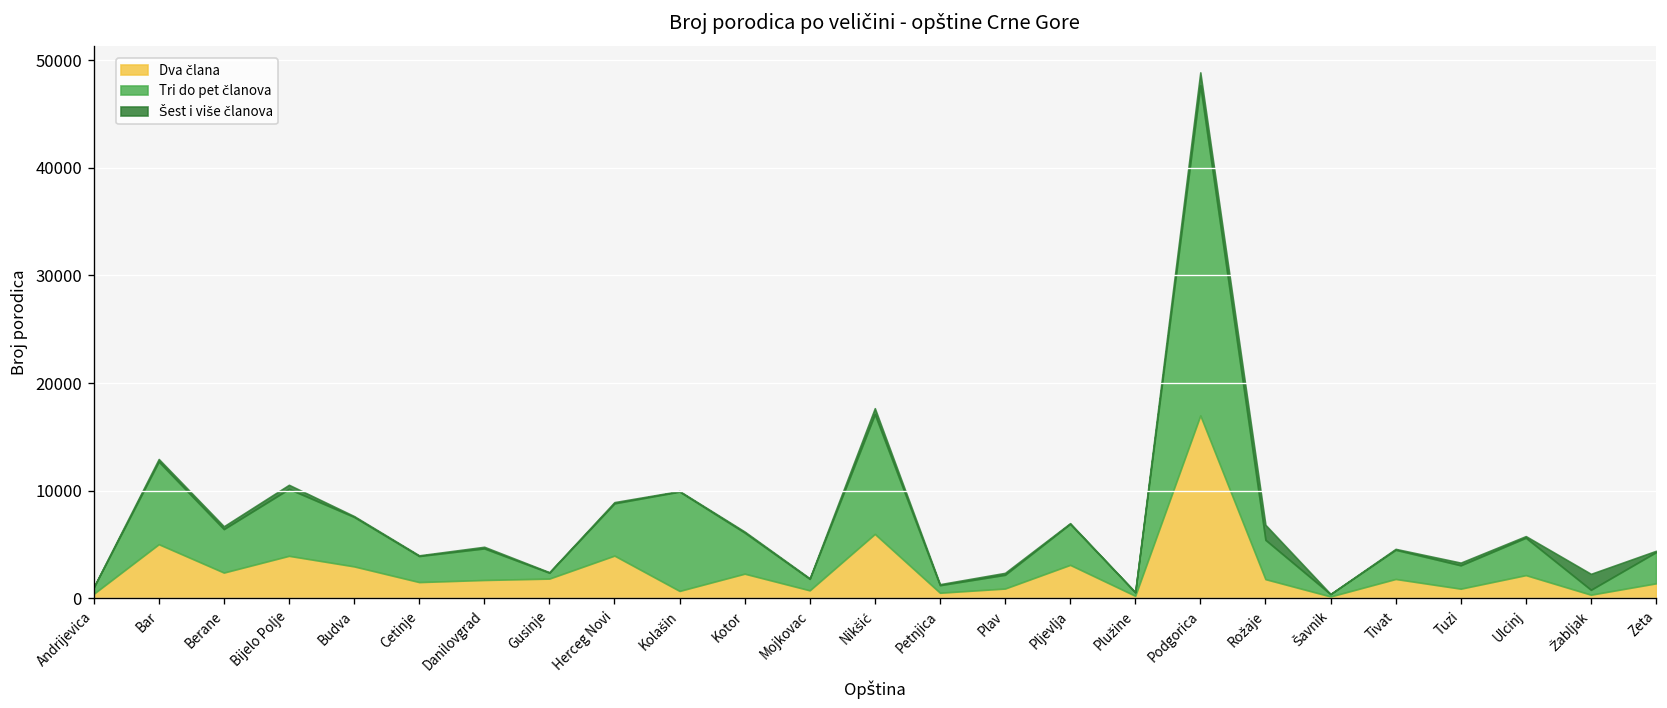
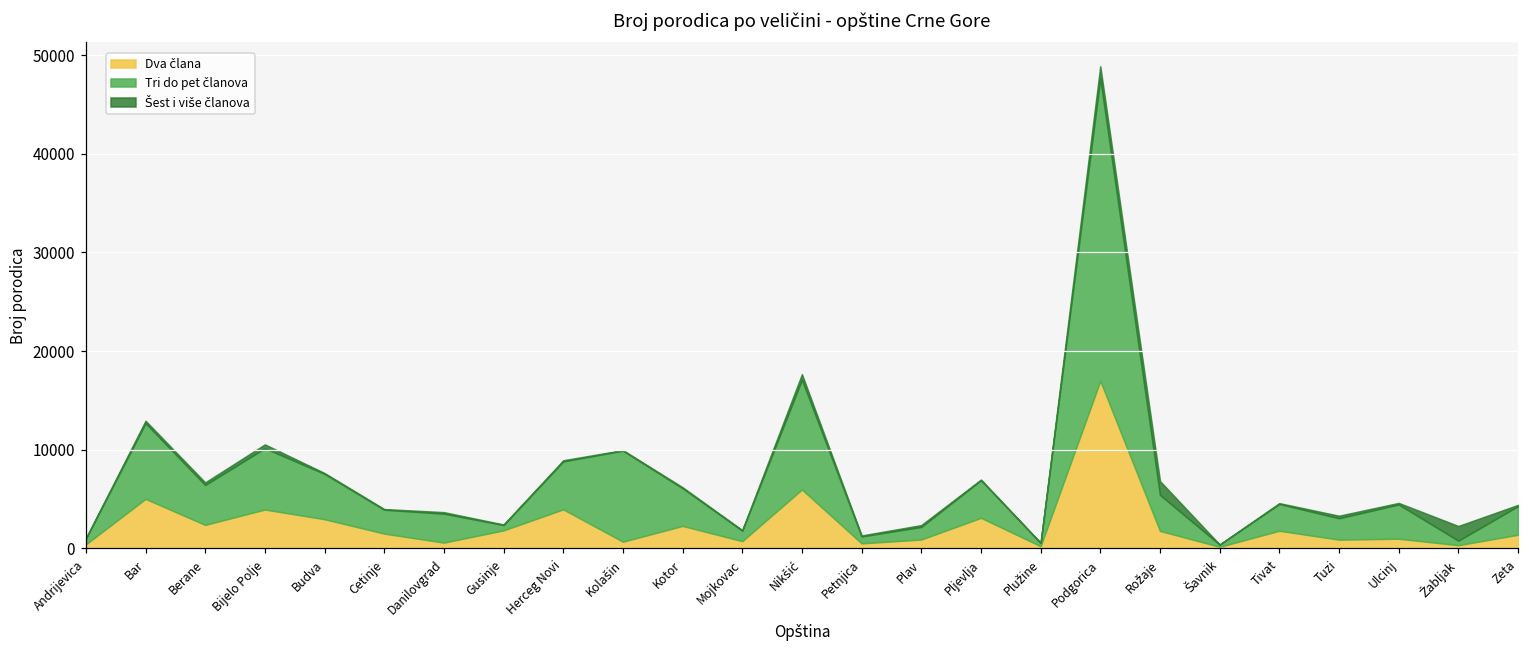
  {
    "Dva člana": {
      "Andrijevica": 0,
      "Bar": 5000,
      "Berane": 2000,
      "Bijelo Polje": 4000,
      "Budva": 3000,
      "Cetinje": 2000,
-     "Danilovgrad": 2000,
+     "Danilovgrad": 1000,
      "Gusinje": 2000,
      "Herceg Novi": 4000,
      "Kolašin": 1000,
      "Kotor": 2000,
      "Mojkovac": 1000,
      "Nikšić": 6000,
      "Petnjica": 1000,
      "Plav": 1000,
      "Pljevlja": 3000,
      "Podgorica": 17000,
      "Rožaje": 2000,
      "Tivat": 2000,
      "Tuzi": 1000,
-     "Ulcinj": 2000,
+     "Ulcinj": 1000,
      "Žabljak": 0,
      "Zeta": 1000
    },
    "Tri do pet članova": {
      "Bijelo Polje": 6000,
      "Nikšić": 11000,
      "Podgorica": 31000,
      "Rožaje": 4000,
      "Žabljak": 0
    },
    "Šest i više članova": {
      "Bijelo Polje": 0,
      "Nikšić": 1000,
      "Podgorica": 1000,
      "Rožaje": 1000,
      "Žabljak": 1000
    }
  }
